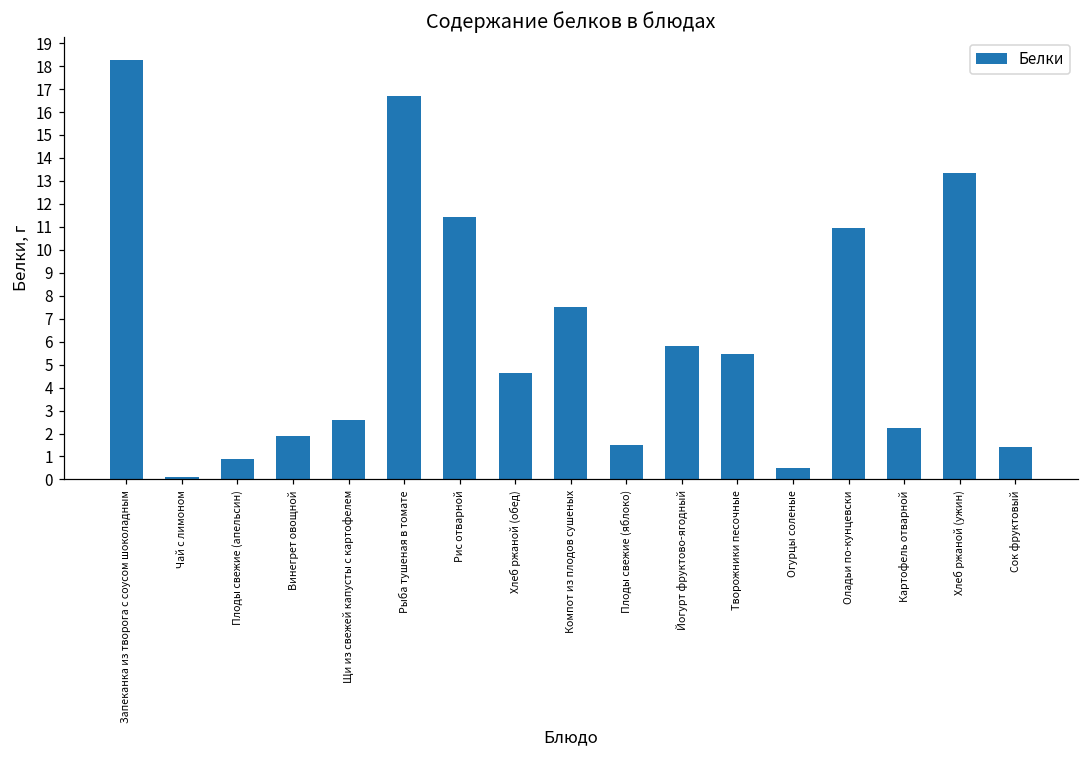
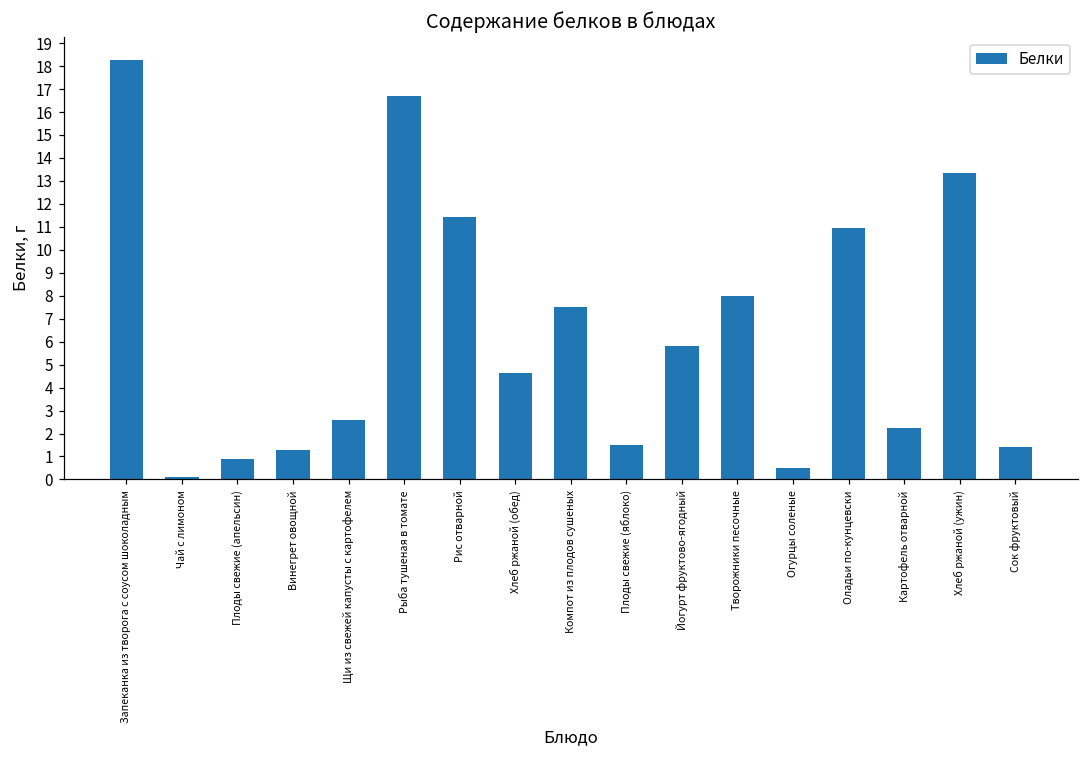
  {
    "Запеканка из творога с соусом шоколадным": 18.3,
    "Плоды свежие (апельсин)": 0.9,
-   "Винегрет овощной": 1.9,
+   "Винегрет овощной": 1.3,
    "Щи из свежей капусты с картофелем": 2.6,
    "Рыба тушеная в томате": 16.7,
    "Рис отварной": 11.4,
    "Хлеб ржаной (обед)": 4.6,
    "Компот из плодов сушеных": 7.5,
    "Плоды свежие (яблоко)": 1.5,
    "Йогурт фруктово-ягодный": 5.8,
-   "Творожники песочные": 5.5,
+   "Творожники песочные": 8.0,
    "Огурцы соленые": 0.5,
    "Оладьи по-кунцевски": 11.0,
    "Картофель отварной": 2.2,
    "Хлеб ржаной (ужин)": 13.3,
    "Сок фруктовый": 1.4
  }
